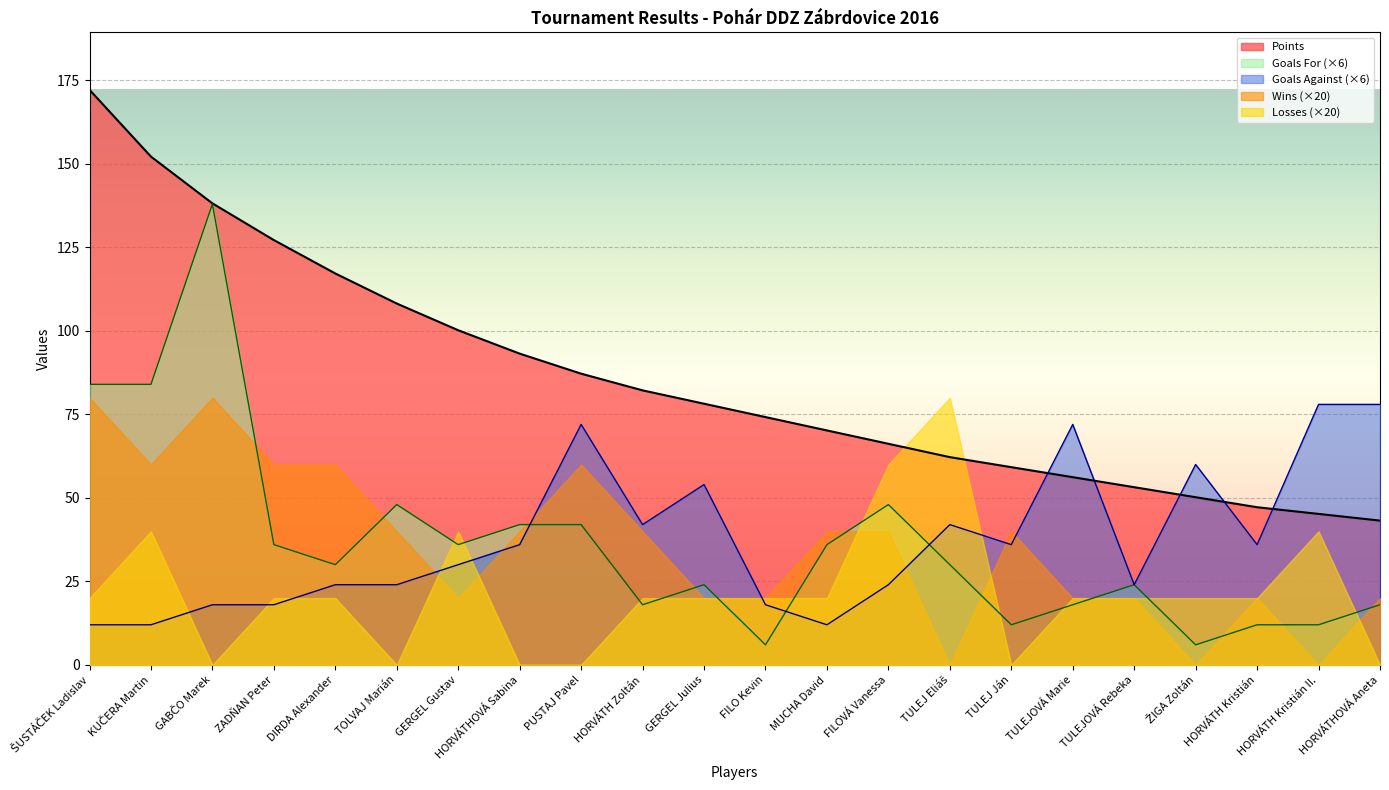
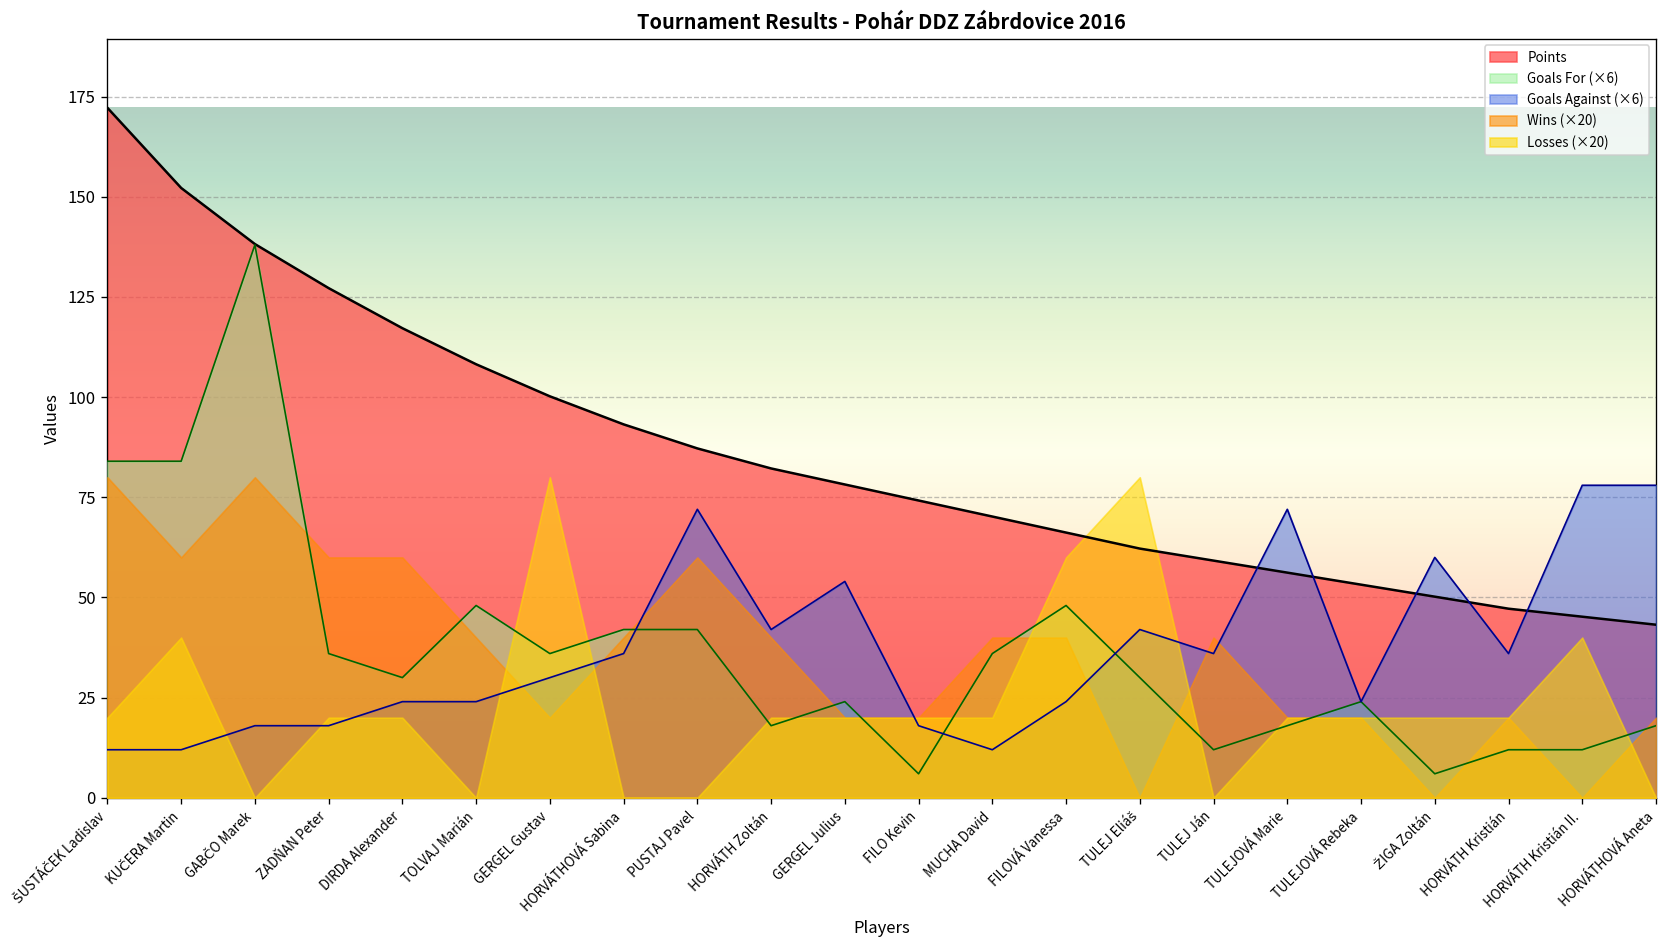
  {
    "Points": {
      "ŠUSTÁČEK Ladislav": 172,
      "KUČERA Martin": 152,
      "ZADŇAN Peter": 127,
      "DIRDA Alexander": 117,
      "TOLVAJ Marián": 108,
      "GERGEL Gustav": 100,
      "HORVÁTHOVÁ Sabina": 93,
      "PUSTAJ Pavel": 87,
      "HORVÁTH Zoltán": 82,
      "GERGEL Julius": 78,
      "FILO Kevin": 74,
      "MUCHA David": 70,
      "FILOVÁ Vanessa": 66,
      "TULEJ Eliáš": 62,
      "TULEJ Ján": 59,
      "TULEJOVÁ Marie": 56,
      "TULEJOVÁ Rebeka": 53,
      "ŽIGA Zoltán": 50,
      "HORVÁTH Kristián": 47,
      "HORVÁTH Kristián II.": 45,
      "HORVÁTHOVÁ Aneta": 43
    },
    "Goals For (×6)": {
      "ŠUSTÁČEK Ladislav": 84,
      "KUČERA Martin": 84,
      "ZADŇAN Peter": 36,
      "DIRDA Alexander": 30,
      "TOLVAJ Marián": 48,
      "GERGEL Gustav": 36,
      "HORVÁTHOVÁ Sabina": 42,
      "PUSTAJ Pavel": 42,
      "HORVÁTH Zoltán": 18,
      "GERGEL Julius": 24,
      "FILO Kevin": 6,
      "MUCHA David": 36,
      "FILOVÁ Vanessa": 48,
      "TULEJ Eliáš": 30,
      "TULEJ Ján": 12,
      "TULEJOVÁ Marie": 18,
      "ŽIGA Zoltán": 6,
      "HORVÁTH Kristián": 12,
      "HORVÁTH Kristián II.": 12,
      "HORVÁTHOVÁ Aneta": 18
    },
    "Goals Against (×6)": {
      "ŠUSTÁČEK Ladislav": 12,
      "KUČERA Martin": 12,
      "GABČO Marek": 18,
      "ZADŇAN Peter": 18,
      "DIRDA Alexander": 24,
      "TOLVAJ Marián": 24,
      "GERGEL Gustav": 30,
      "HORVÁTHOVÁ Sabina": 36,
      "PUSTAJ Pavel": 72,
      "HORVÁTH Zoltán": 42,
      "GERGEL Julius": 54,
      "FILO Kevin": 18,
      "MUCHA David": 12,
      "FILOVÁ Vanessa": 24,
      "TULEJ Eliáš": 42,
      "TULEJ Ján": 36,
      "TULEJOVÁ Marie": 72,
      "ŽIGA Zoltán": 60,
      "HORVÁTH Kristián": 36,
      "HORVÁTH Kristián II.": 78,
      "HORVÁTHOVÁ Aneta": 78
    },
    "Wins (×20)": {
      "ŠUSTÁČEK Ladislav": 80,
      "KUČERA Martin": 60,
      "GABČO Marek": 80,
      "ZADŇAN Peter": 60,
      "DIRDA Alexander": 60,
      "TOLVAJ Marián": 40,
      "GERGEL Gustav": 20,
      "HORVÁTHOVÁ Sabina": 40,
      "PUSTAJ Pavel": 60,
      "HORVÁTH Zoltán": 40,
      "MUCHA David": 40,
      "FILOVÁ Vanessa": 40,
      "TULEJ Eliáš": 0,
      "TULEJ Ján": 40,
      "ŽIGA Zoltán": 0,
      "HORVÁTH Kristián II.": 0,
      "HORVÁTHOVÁ Aneta": 20
    },
    "Losses (×20)": {
      "ŠUSTÁČEK Ladislav": 20,
      "KUČERA Martin": 40,
      "GABČO Marek": 0,
      "ZADŇAN Peter": 20,
      "DIRDA Alexander": 20,
      "TOLVAJ Marián": 0,
-     "GERGEL Gustav": 40,
+     "GERGEL Gustav": 80,
      "HORVÁTHOVÁ Sabina": 0,
      "PUSTAJ Pavel": 0,
      "HORVÁTH Zoltán": 20,
      "MUCHA David": 20,
      "FILOVÁ Vanessa": 60,
      "TULEJ Eliáš": 80,
      "TULEJ Ján": 0,
      "ŽIGA Zoltán": 20,
      "HORVÁTH Kristián II.": 40,
      "HORVÁTHOVÁ Aneta": 0
    }
  }
